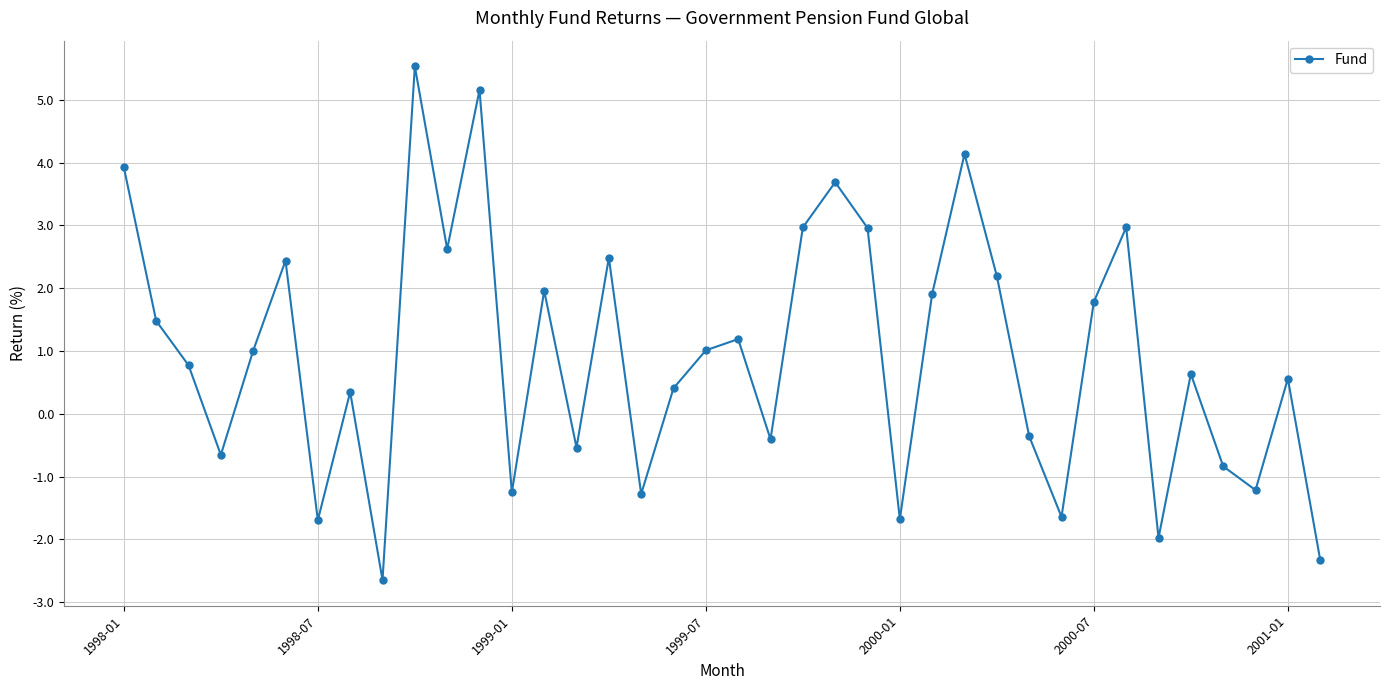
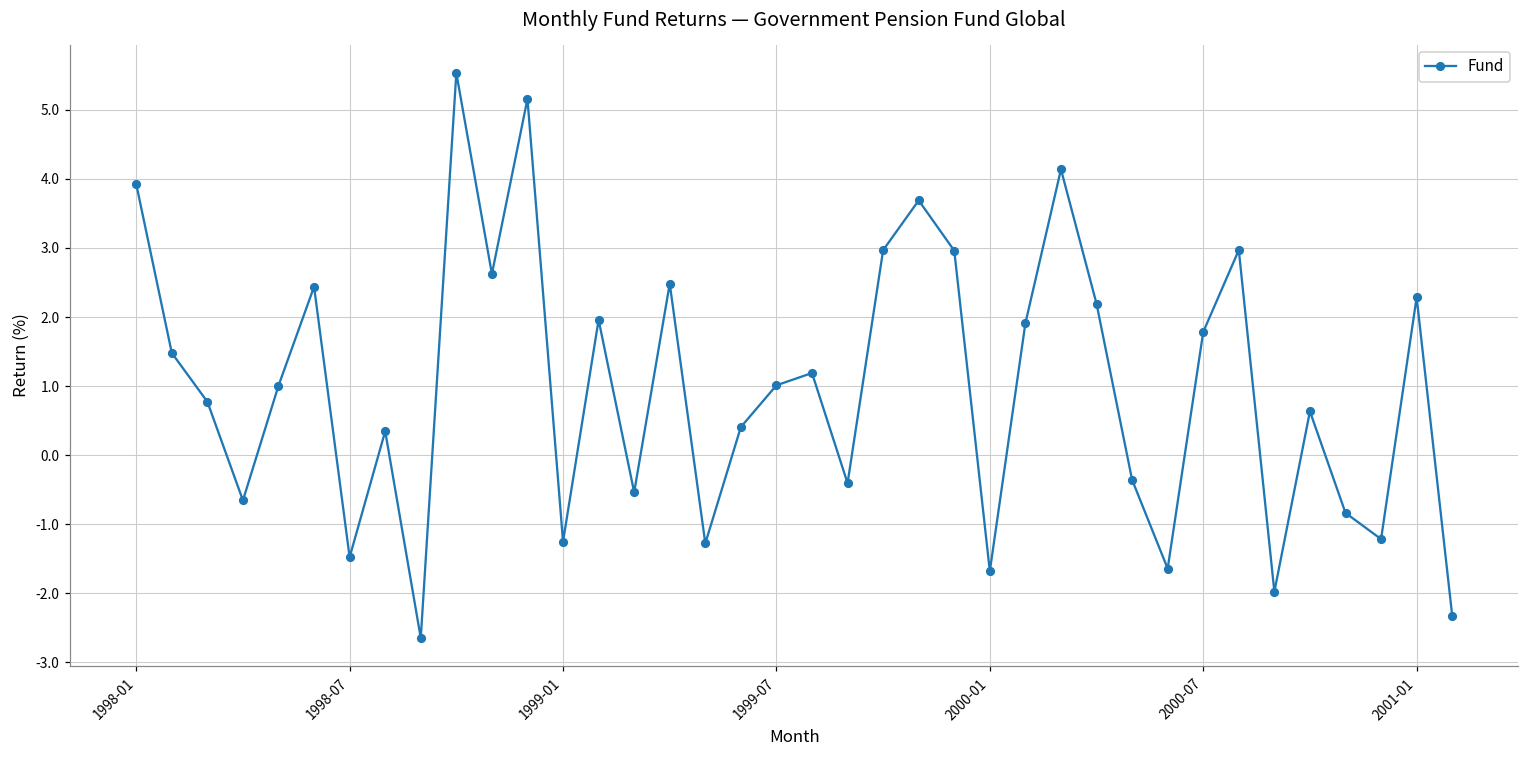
  {
    "1998-01": 3.9,
-   "1998-07": -1.7,
+   "1998-07": -1.5,
    "1999-01": -1.3,
    "1999-07": 1.0,
    "2000-01": -1.7,
    "2000-07": 1.8,
-   "2001-01": 0.6
+   "2001-01": 2.3
  }
